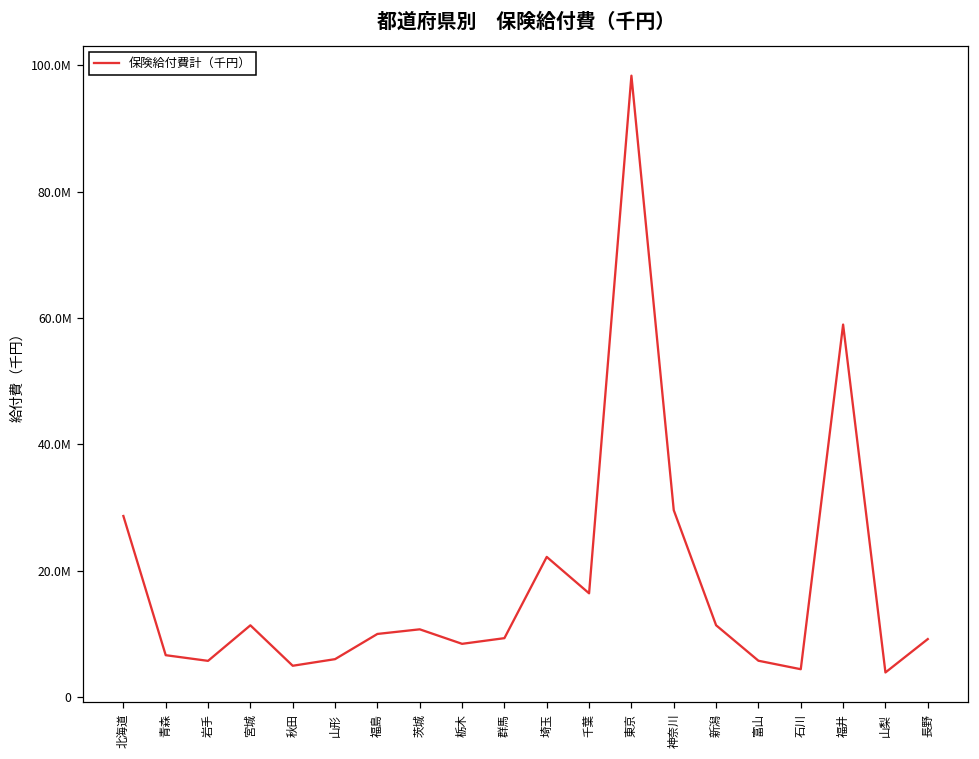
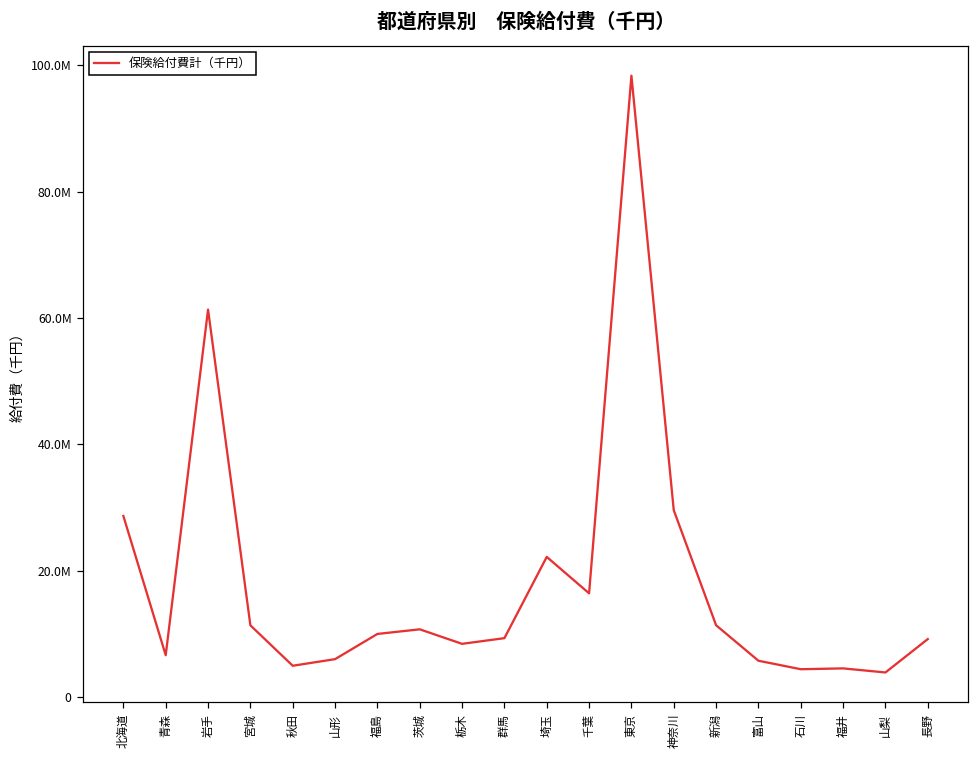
  {
    "北海道": 29000000,
    "青森": 7000000,
-   "岩手": 6000000,
+   "岩手": 61000000,
    "宮城": 11000000,
    "秋田": 5000000,
    "山形": 6000000,
    "福島": 10000000,
    "茨城": 11000000,
    "栃木": 8000000,
    "群馬": 9000000,
    "埼玉": 22000000,
    "千葉": 16000000,
    "東京": 98000000,
    "神奈川": 30000000,
    "新潟": 11000000,
    "富山": 6000000,
    "石川": 4000000,
-   "福井": 59000000,
+   "福井": 5000000,
    "山梨": 4000000,
    "長野": 9000000
  }
